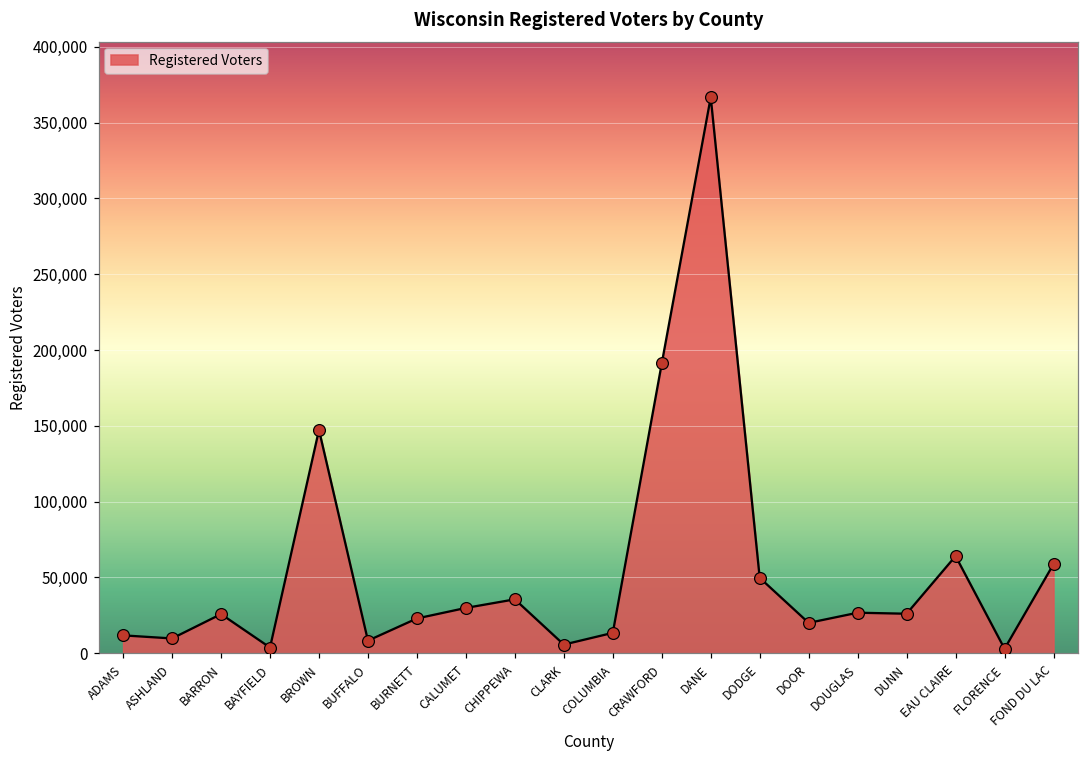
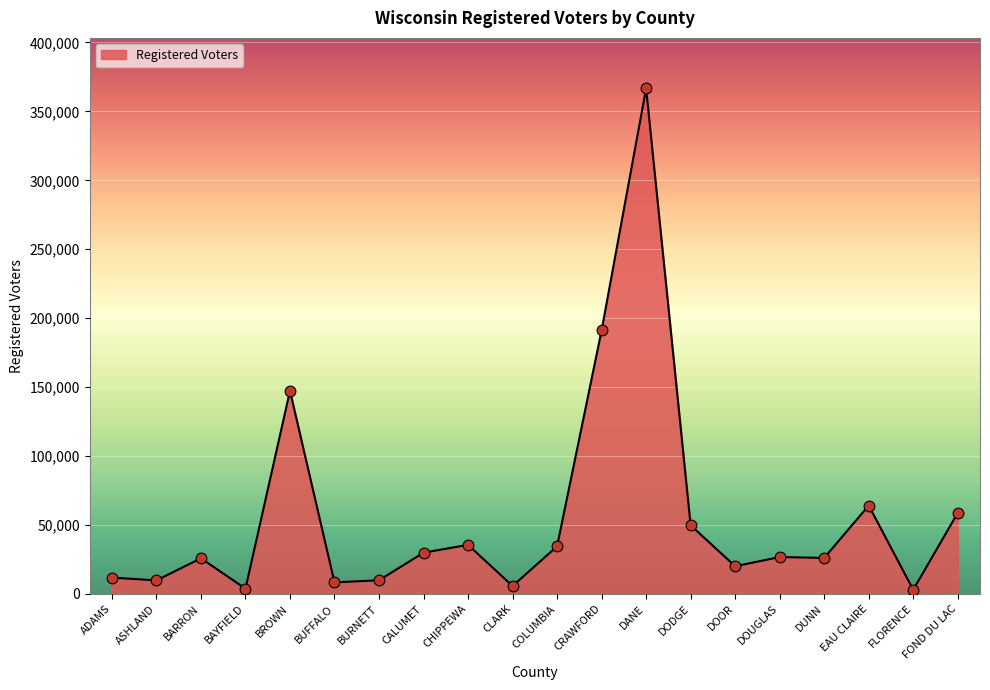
  {
    "ADAMS": "12,000",
    "ASHLAND": "10,000",
    "BARRON": "26,000",
    "BAYFIELD": "4,000",
    "BROWN": "147,000",
    "BUFFALO": "8,000",
-   "BURNETT": "23,000",
+   "BURNETT": "10,000",
    "CALUMET": "30,000",
    "CHIPPEWA": "36,000",
    "CLARK": "6,000",
-   "COLUMBIA": "13,000",
+   "COLUMBIA": "35,000",
    "CRAWFORD": "191,000",
    "DANE": "367,000",
    "DODGE": "50,000",
    "DOOR": "20,000",
    "DOUGLAS": "27,000",
    "DUNN": "26,000",
    "EAU CLAIRE": "64,000",
    "FLORENCE": "3,000",
    "FOND DU LAC": "59,000"
  }
